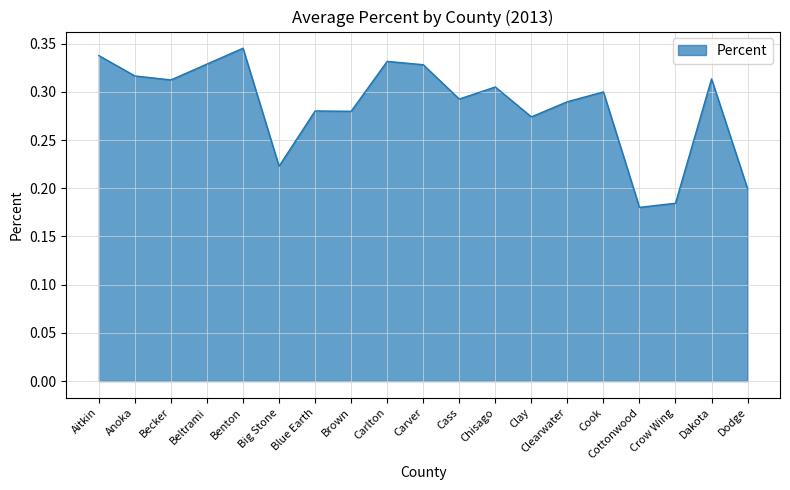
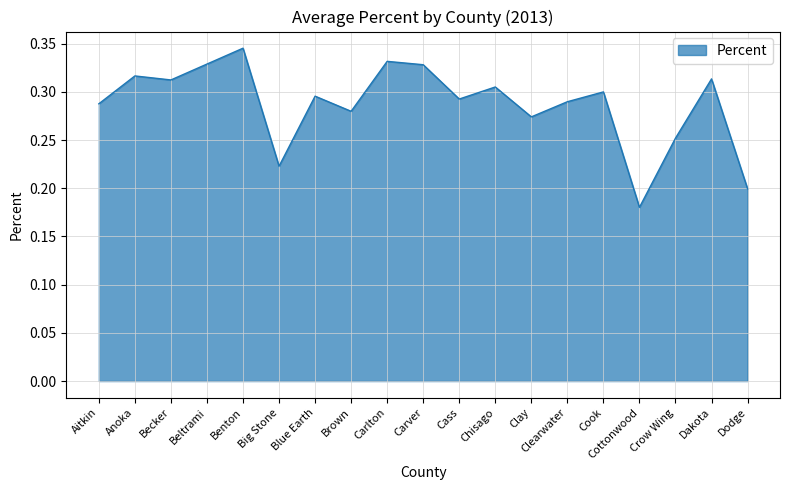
  {
-   "Aitkin": 0.34,
+   "Aitkin": 0.29,
    "Anoka": 0.32,
    "Becker": 0.31,
    "Beltrami": 0.33,
    "Benton": 0.35,
    "Big Stone": 0.22,
-   "Blue Earth": 0.28,
+   "Blue Earth": 0.30,
    "Brown": 0.28,
    "Carlton": 0.33,
    "Carver": 0.33,
    "Cass": 0.29,
    "Chisago": 0.31,
    "Clay": 0.27,
    "Clearwater": 0.29,
    "Cook": 0.30,
    "Cottonwood": 0.18,
-   "Crow Wing": 0.18,
+   "Crow Wing": 0.25,
    "Dakota": 0.31,
    "Dodge": 0.20
  }
